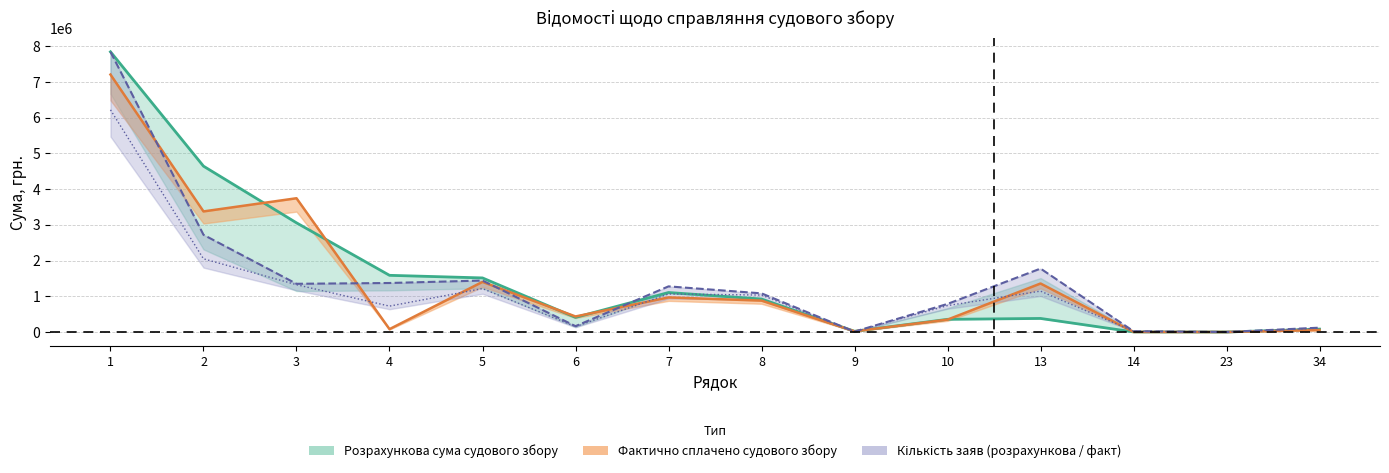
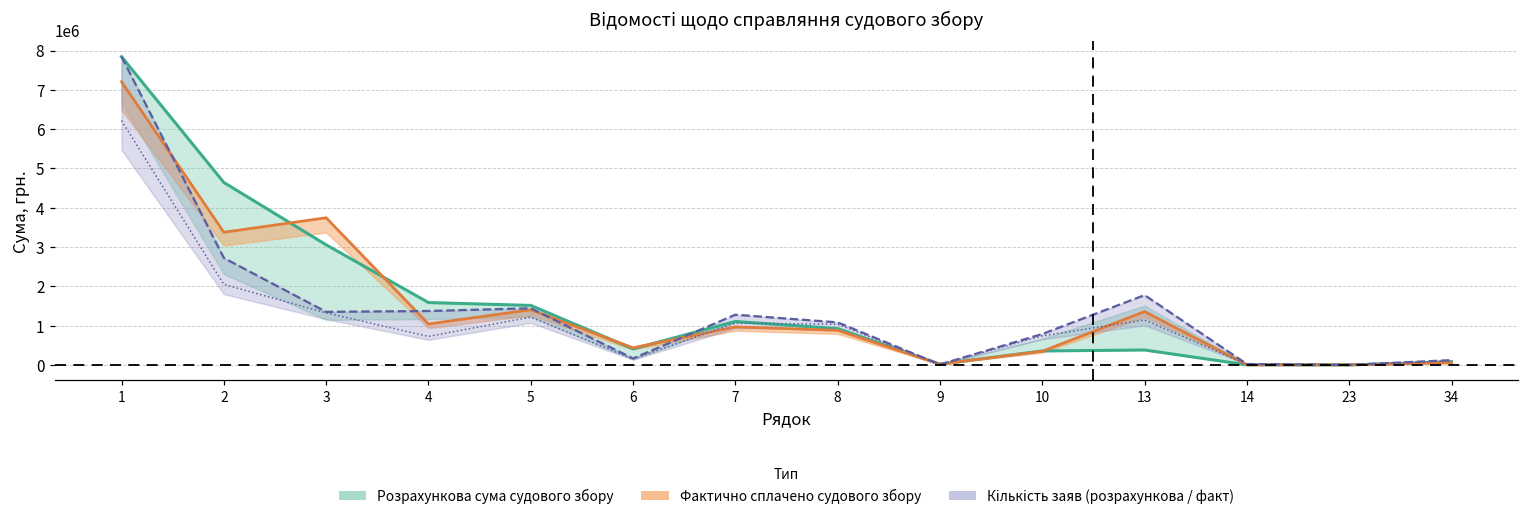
  {
    "Фактично сплачено судового збору": {
      "1": 7200000,
      "2": 3400000,
      "3": 3700000,
-     "4": 100000,
+     "4": 1000000,
      "7": 1000000,
      "13": 1400000
    }
  }
